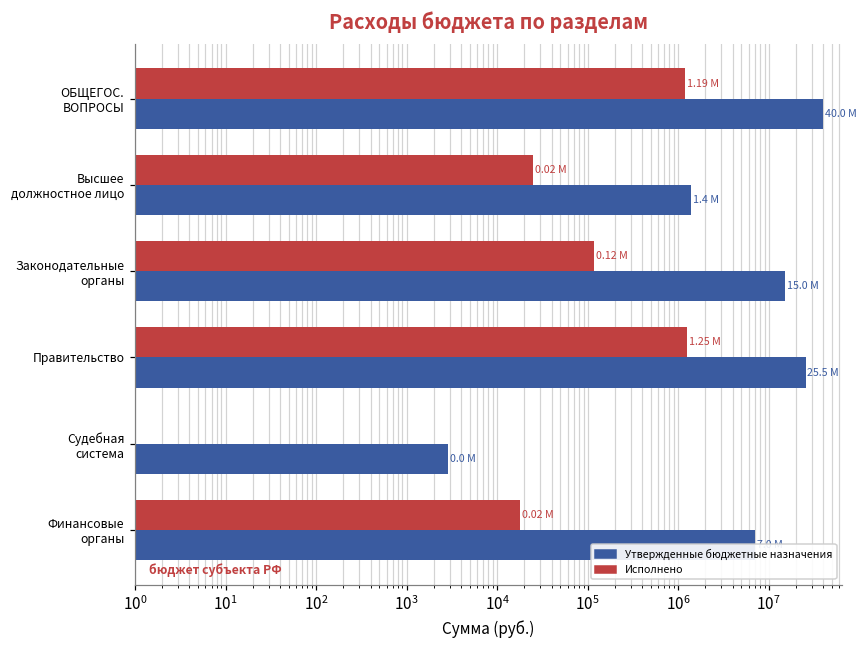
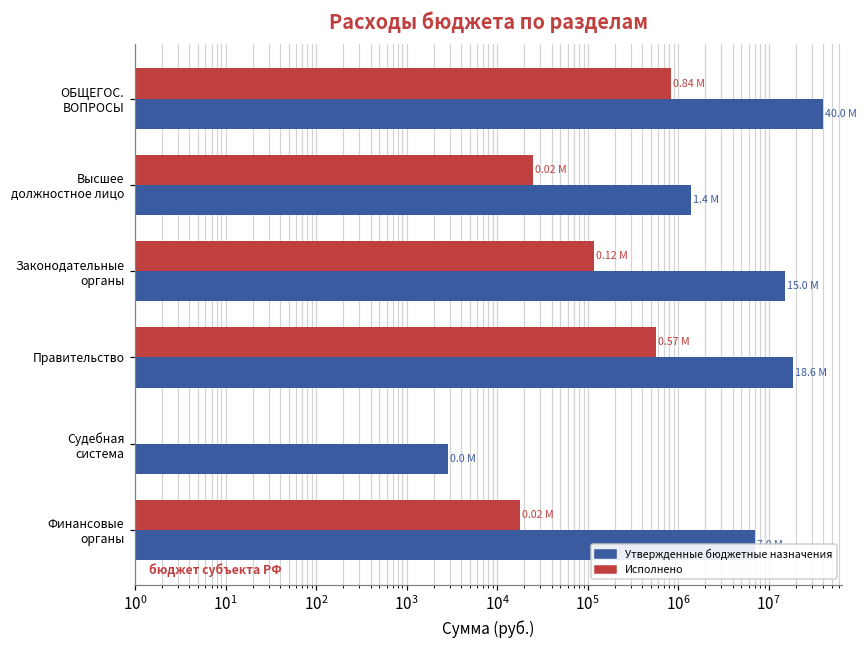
  {
    "Утвержденные бюджетные назначения": {
-     "Правительство": 25.5
+     "Правительство": 18.6
    },
    "Исполнено": {
-     "ОБЩЕГОС. ВОПРОСЫ": 1.19,
-     "Правительство": 1.25
+     "ОБЩЕГОС. ВОПРОСЫ": 0.84,
+     "Правительство": 0.57
    }
  }
